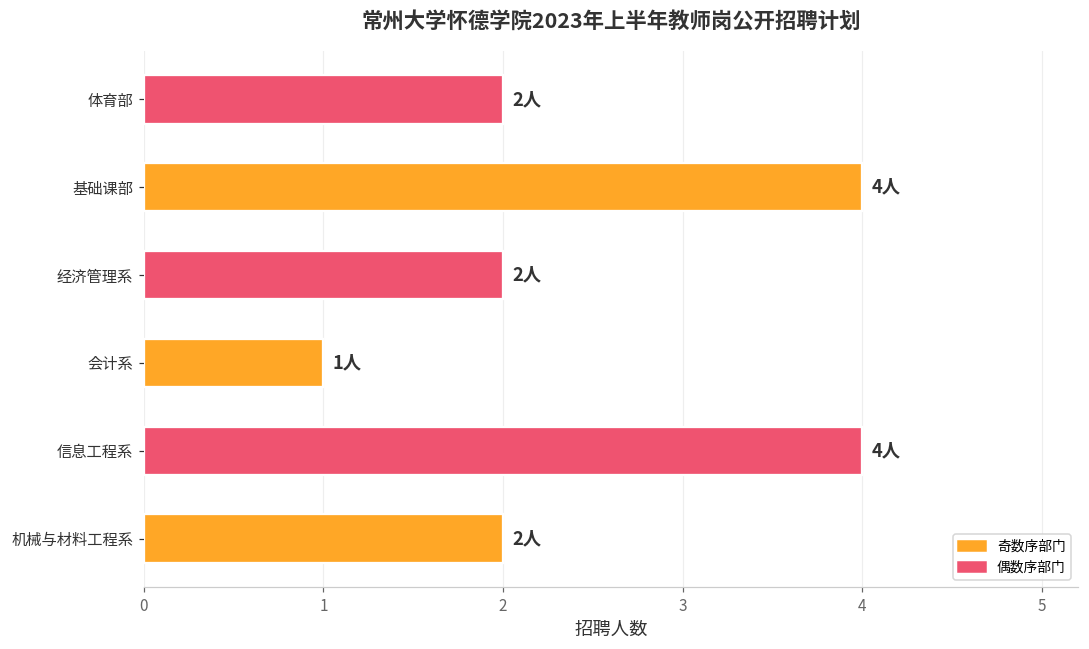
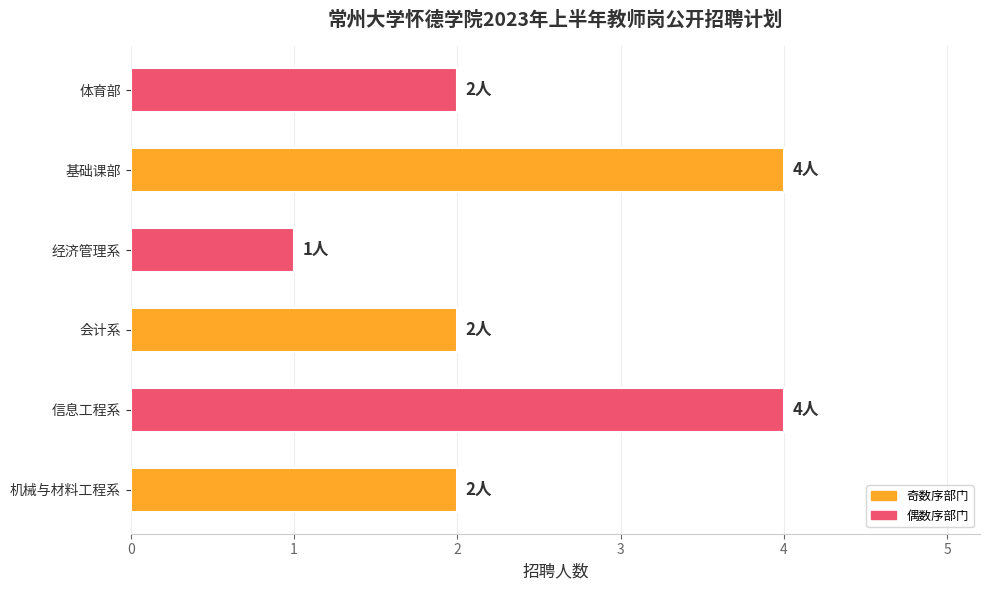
  {
    "体育部": "2人",
    "基础课部": "4人",
-   "经济管理系": "2人",
-   "会计系": "1人",
+   "经济管理系": "1人",
+   "会计系": "2人",
    "信息工程系": "4人",
    "机械与材料工程系": "2人"
  }
